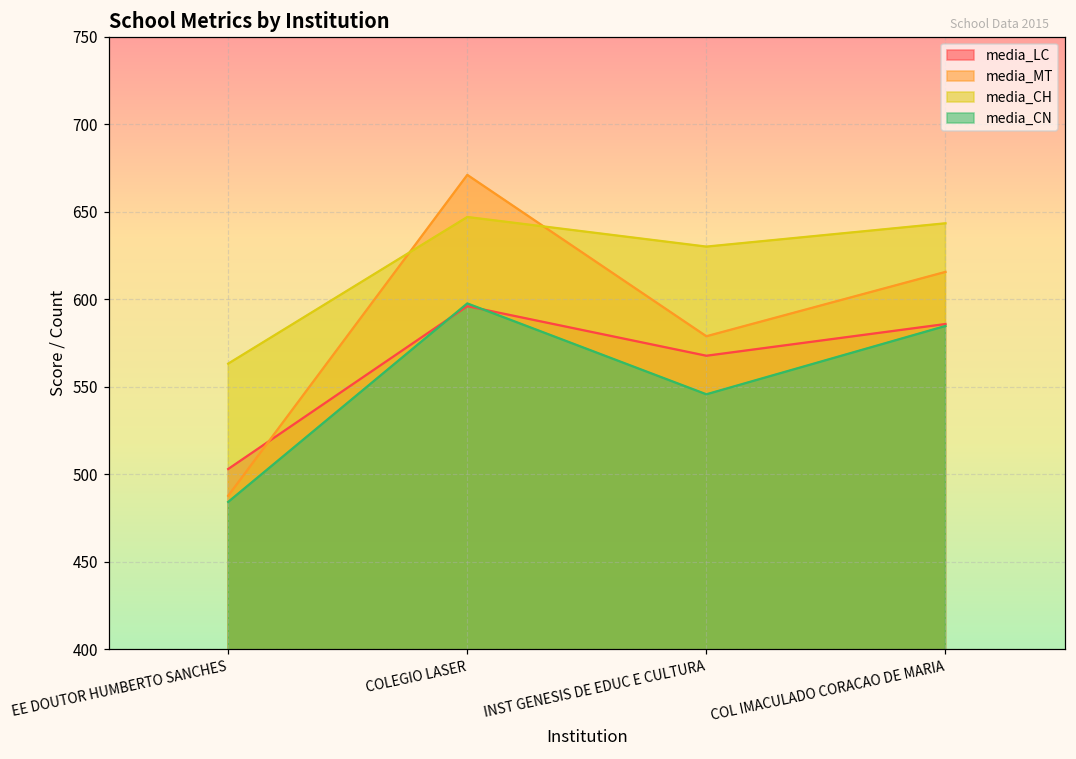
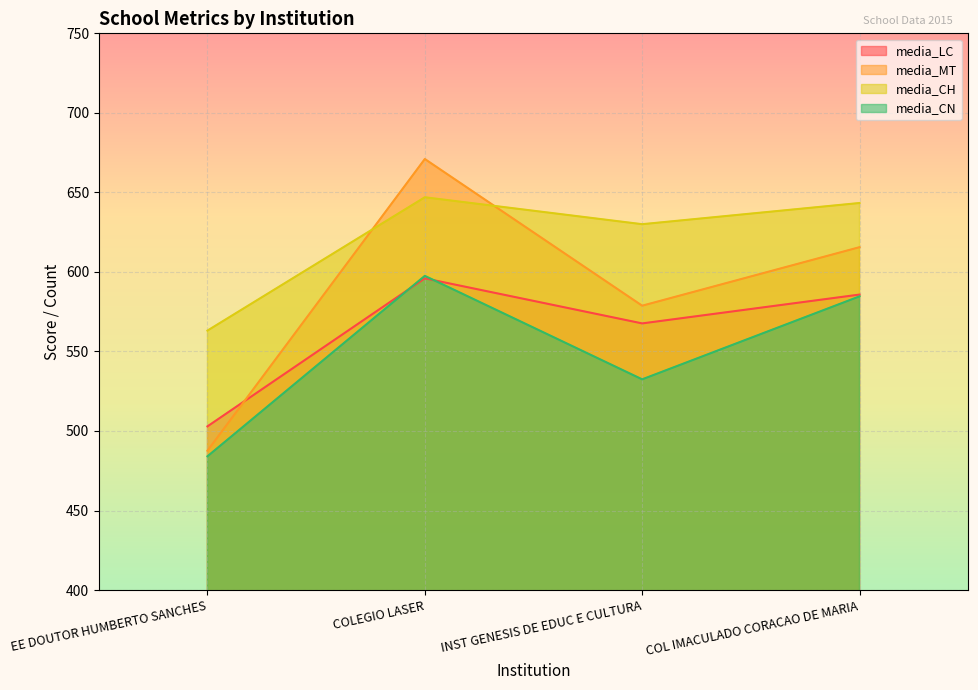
  {
    "media_LC": {
      "EE DOUTOR HUMBERTO SANCHES": 503,
      "INST GENESIS DE EDUC E CULTURA": 568
    },
    "media_CN": {
      "EE DOUTOR HUMBERTO SANCHES": 484,
-     "INST GENESIS DE EDUC E CULTURA": 546
+     "INST GENESIS DE EDUC E CULTURA": 532
    }
  }
